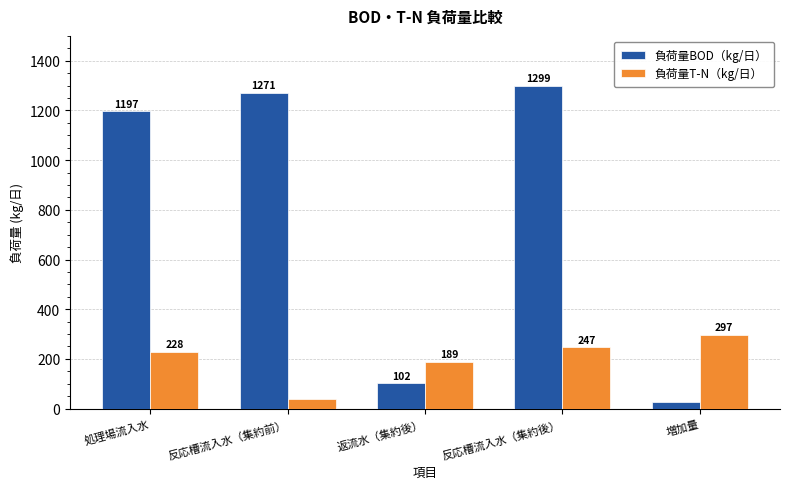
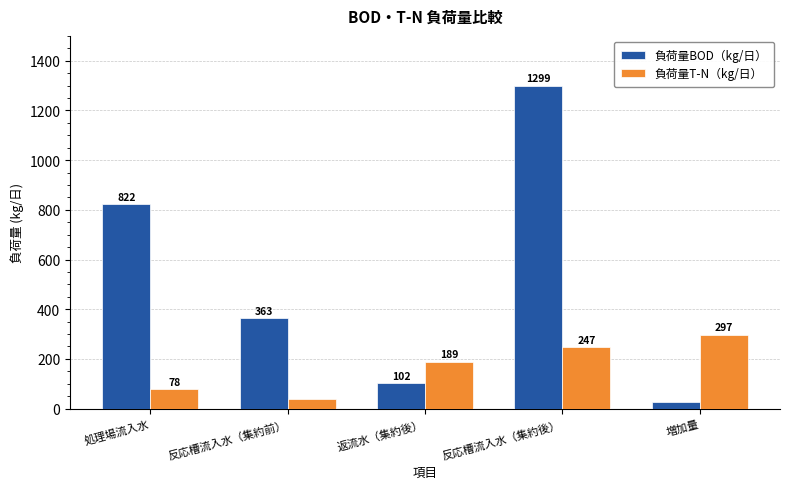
  {
    "負荷量BOD（kg/日）": {
-     "処理場流入水": 1197,
-     "反応槽流入水（集約前）": 1271,
+     "処理場流入水": 822,
+     "反応槽流入水（集約前）": 363,
      "返流水（集約後）": 102,
      "反応槽流入水（集約後）": 1299
    },
    "負荷量T-N（kg/日）": {
-     "処理場流入水": 228,
+     "処理場流入水": 78,
      "返流水（集約後）": 189,
      "反応槽流入水（集約後）": 247,
      "増加量": 297
    }
  }
